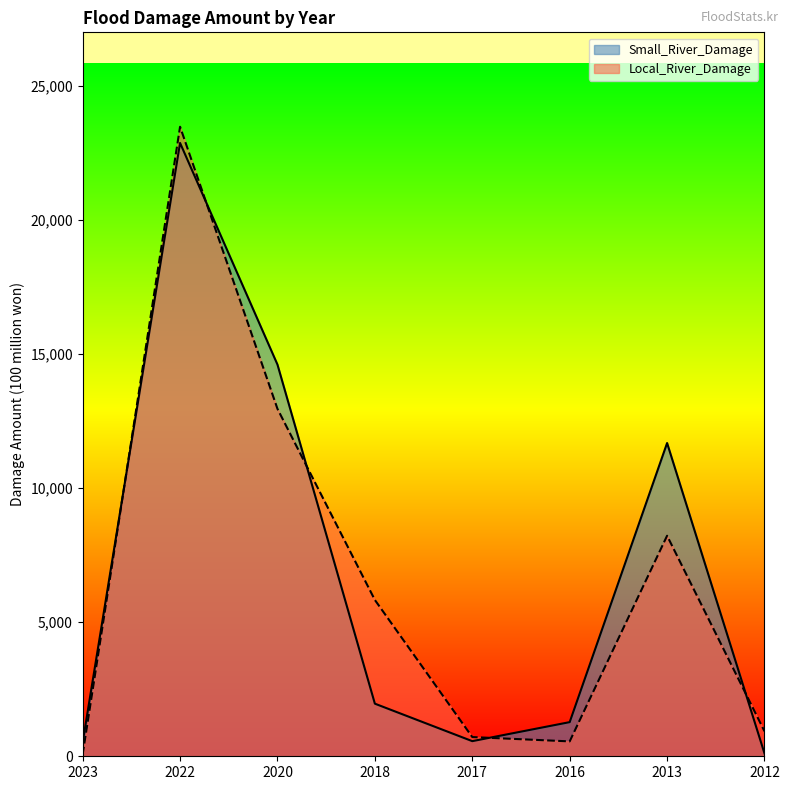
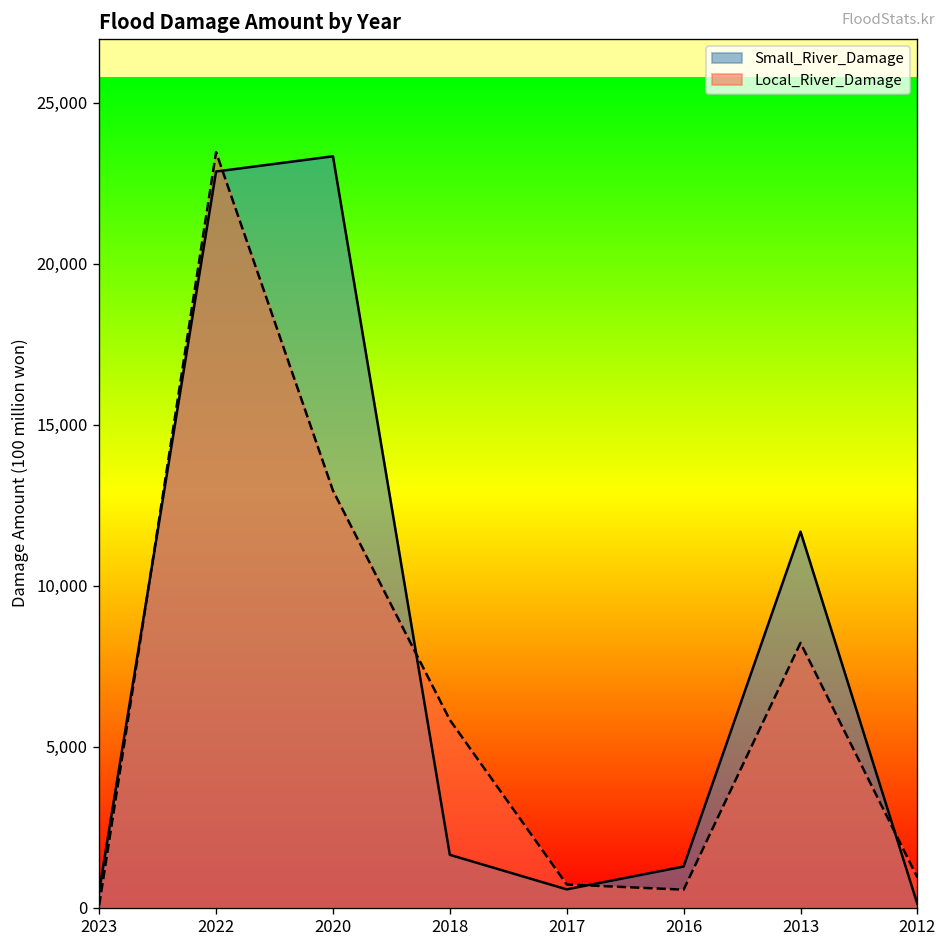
  {
    "Small_River_Damage": {
      "2023": "500",
      "2022": "22,900",
-     "2020": "14,600",
-     "2018": "2,000",
+     "2020": "23,300",
+     "2018": "1,600",
      "2017": "600",
      "2016": "1,300",
      "2013": "11,700",
      "2012": "100"
    },
    "Local_River_Damage": {
      "2023": "100",
      "2022": "23,500",
      "2020": "13,000",
      "2018": "5,800",
      "2017": "700",
      "2016": "600",
      "2013": "8,200",
      "2012": "900"
    }
  }
